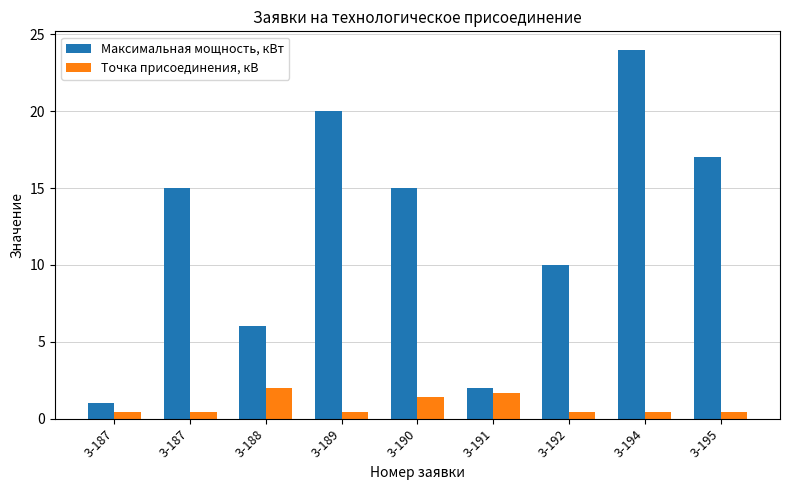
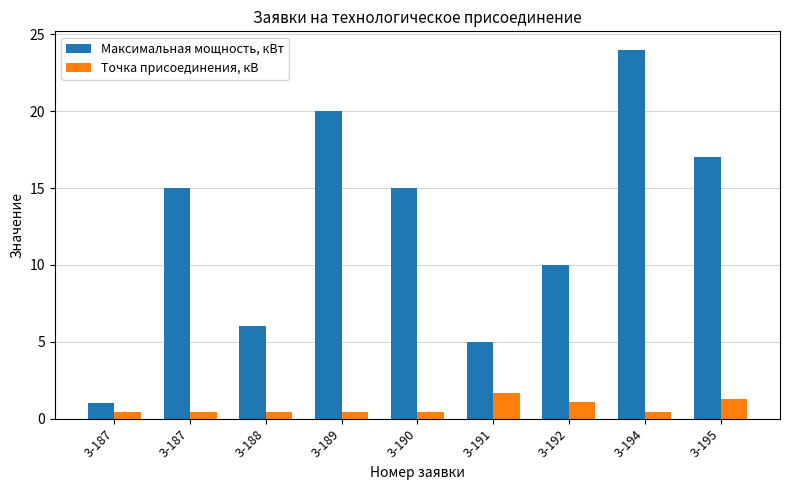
  {
    "Максимальная мощность, кВт": {
      "3-188": 6,
      "3-189": 20,
      "3-190": 15,
-     "3-191": 2,
+     "3-191": 5,
      "3-192": 10,
      "3-194": 24,
      "3-195": 17
    },
    "Точка присоединения, кВ": {
-     "3-188": 2.0,
+     "3-188": 0.4,
      "3-189": 0.4,
-     "3-190": 1.4,
+     "3-190": 0.4,
      "3-191": 1.7,
-     "3-192": 0.4,
+     "3-192": 1.1,
      "3-194": 0.4,
-     "3-195": 0.4
+     "3-195": 1.3
    }
  }
